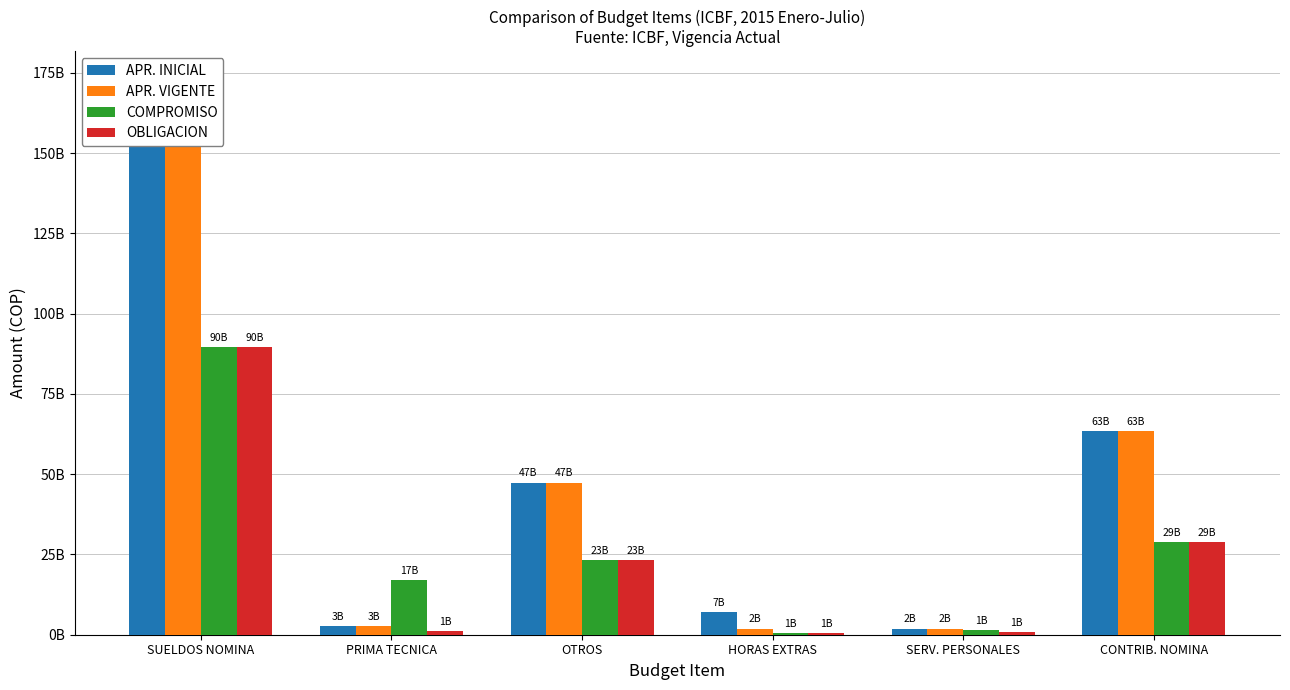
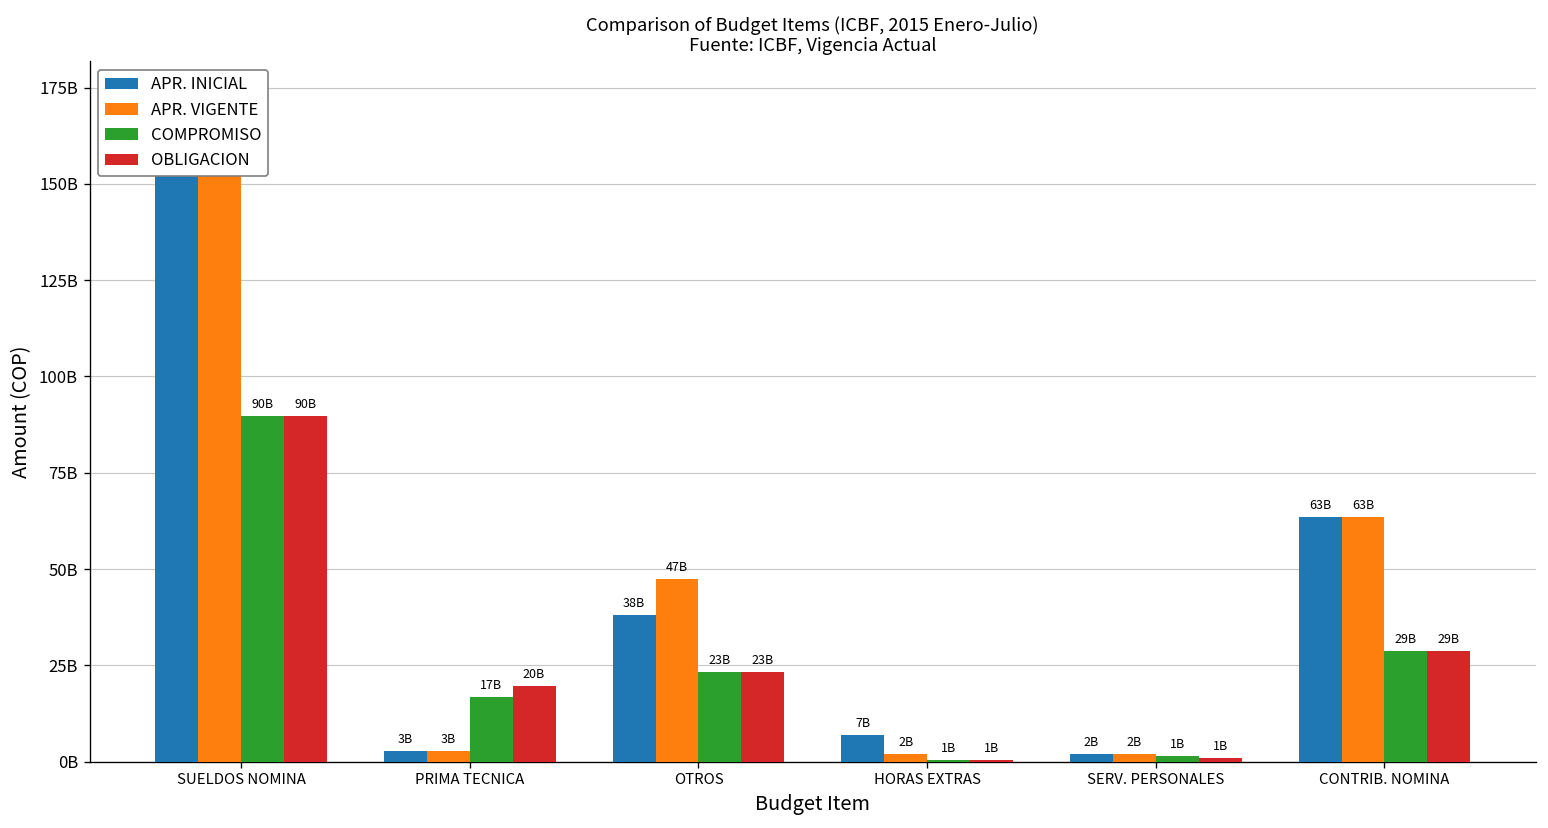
  {
    "APR. INICIAL": {
      "PRIMA TECNICA": "3B",
-     "OTROS": "47B",
+     "OTROS": "38B",
      "HORAS EXTRAS": "7B",
      "SERV. PERSONALES": "2B",
      "CONTRIB. NOMINA": "63B"
    },
    "APR. VIGENTE": {
      "PRIMA TECNICA": "3B",
      "OTROS": "47B",
      "HORAS EXTRAS": "2B",
      "SERV. PERSONALES": "2B",
      "CONTRIB. NOMINA": "63B"
    },
    "COMPROMISO": {
      "SUELDOS NOMINA": "90B",
      "PRIMA TECNICA": "17B",
      "OTROS": "23B",
      "HORAS EXTRAS": "1B",
      "SERV. PERSONALES": "1B",
      "CONTRIB. NOMINA": "29B"
    },
    "OBLIGACION": {
      "SUELDOS NOMINA": "90B",
-     "PRIMA TECNICA": "1B",
+     "PRIMA TECNICA": "20B",
      "OTROS": "23B",
      "HORAS EXTRAS": "1B",
      "SERV. PERSONALES": "1B",
      "CONTRIB. NOMINA": "29B"
    }
  }
